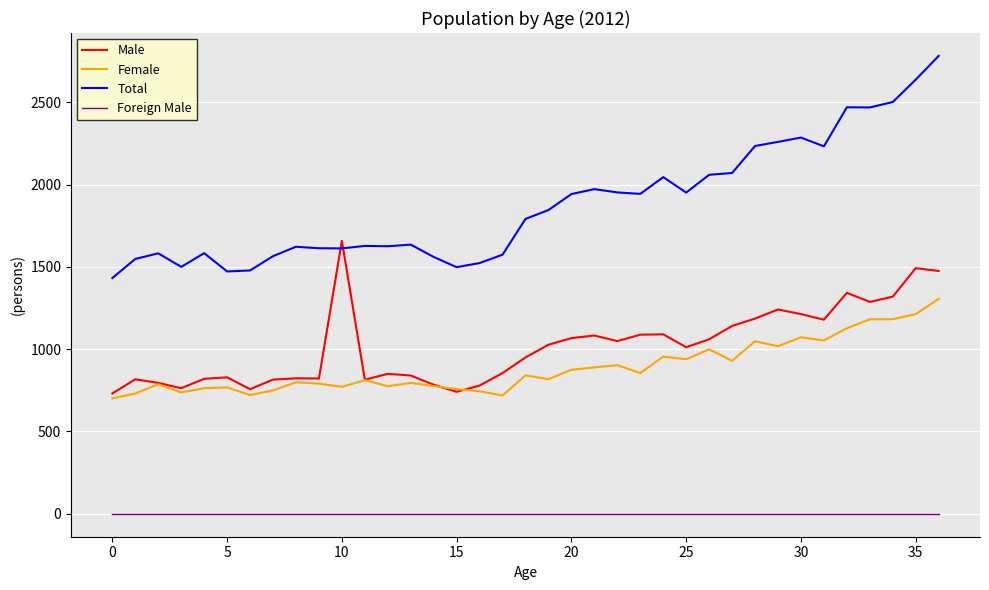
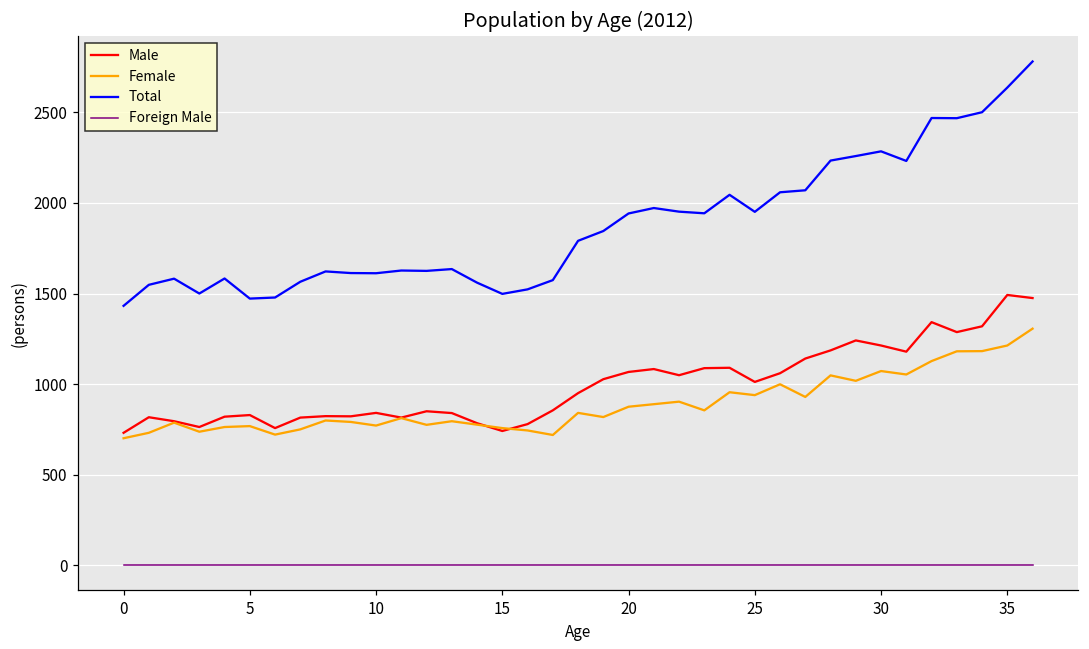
  {
    "Male": {
      "0": 730,
      "5": 830,
-     "10": 1660,
+     "10": 840,
      "15": 740,
      "20": 1070,
      "25": 1010,
      "30": 1210,
      "35": 1490
    },
    "Female": {
      "0": 700,
      "5": 770,
      "10": 770,
      "15": 760,
      "20": 880,
      "25": 940,
      "30": 1070,
      "35": 1210
    },
    "Total": {
      "0": 1430,
      "5": 1470,
      "10": 1610,
      "15": 1500,
      "20": 1940,
      "25": 1950,
      "30": 2290,
      "35": 2640
    },
    "Foreign Male": {
      "0": 0,
      "5": 0,
      "10": 0,
      "15": 0,
      "20": 0,
      "25": 0,
      "30": 0,
      "35": 0
    }
  }
